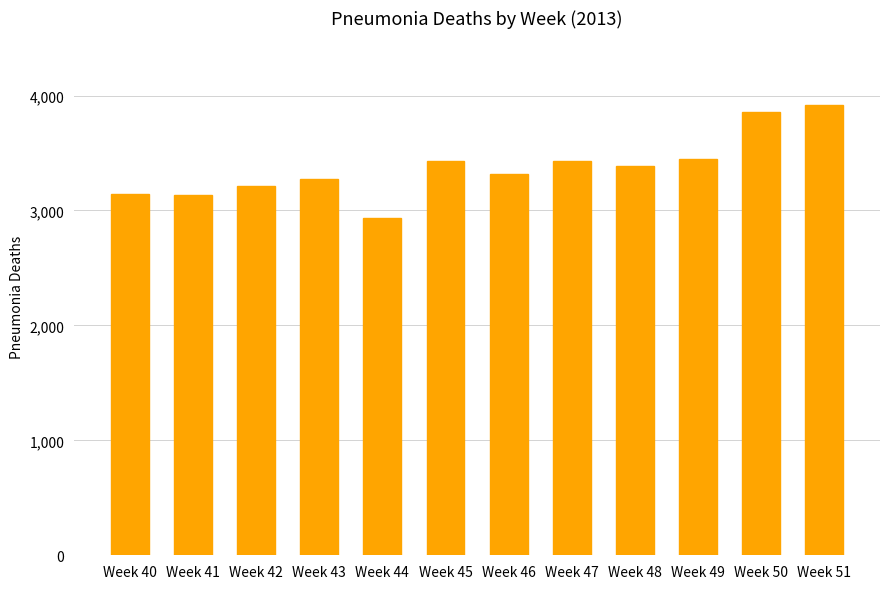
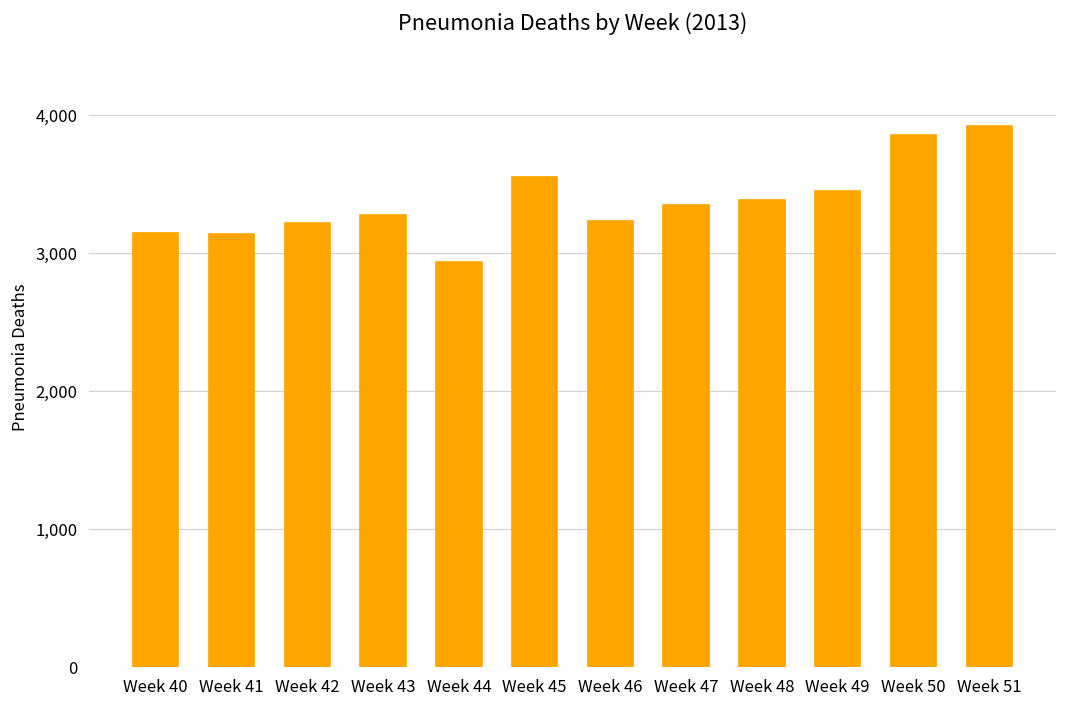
  {
    "Week 40": "3,140",
    "Week 41": "3,140",
    "Week 42": "3,220",
    "Week 43": "3,270",
    "Week 44": "2,930",
-   "Week 45": "3,430",
-   "Week 46": "3,320",
-   "Week 47": "3,430",
+   "Week 45": "3,550",
+   "Week 46": "3,230",
+   "Week 47": "3,350",
    "Week 48": "3,390",
    "Week 49": "3,450",
    "Week 50": "3,860",
    "Week 51": "3,920"
  }
